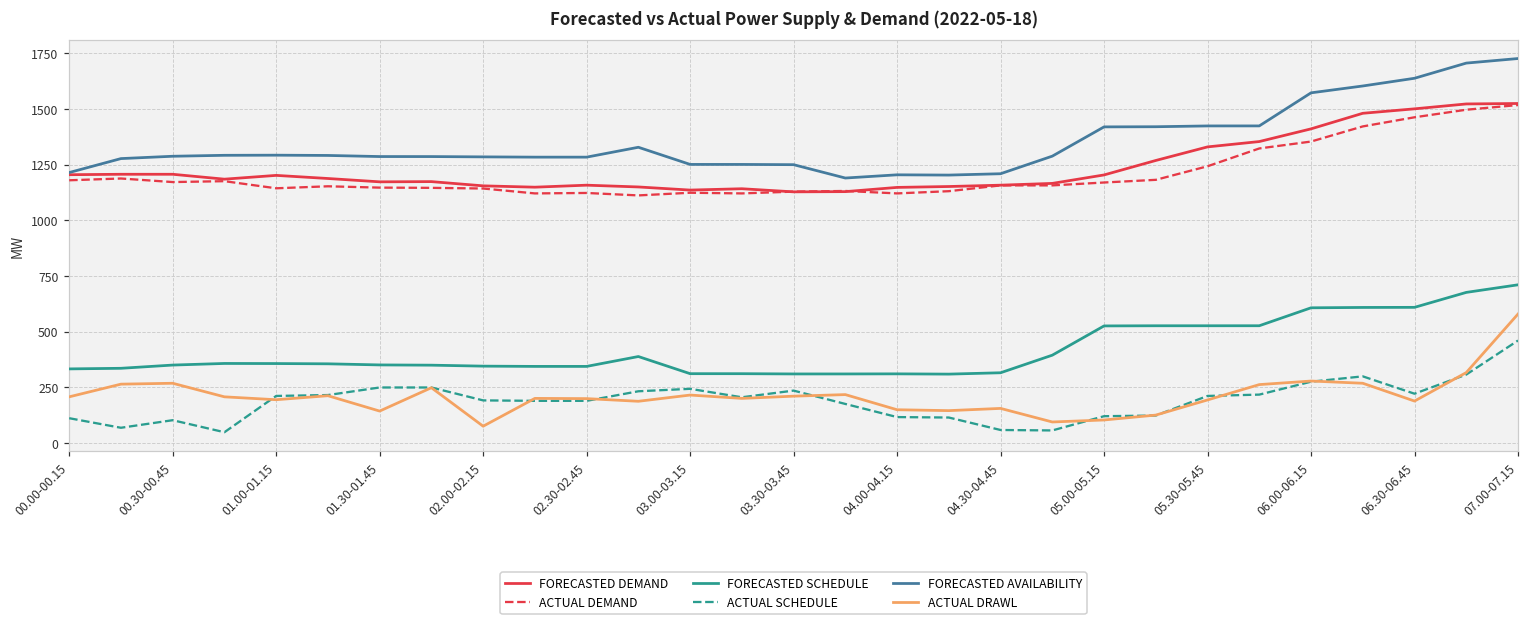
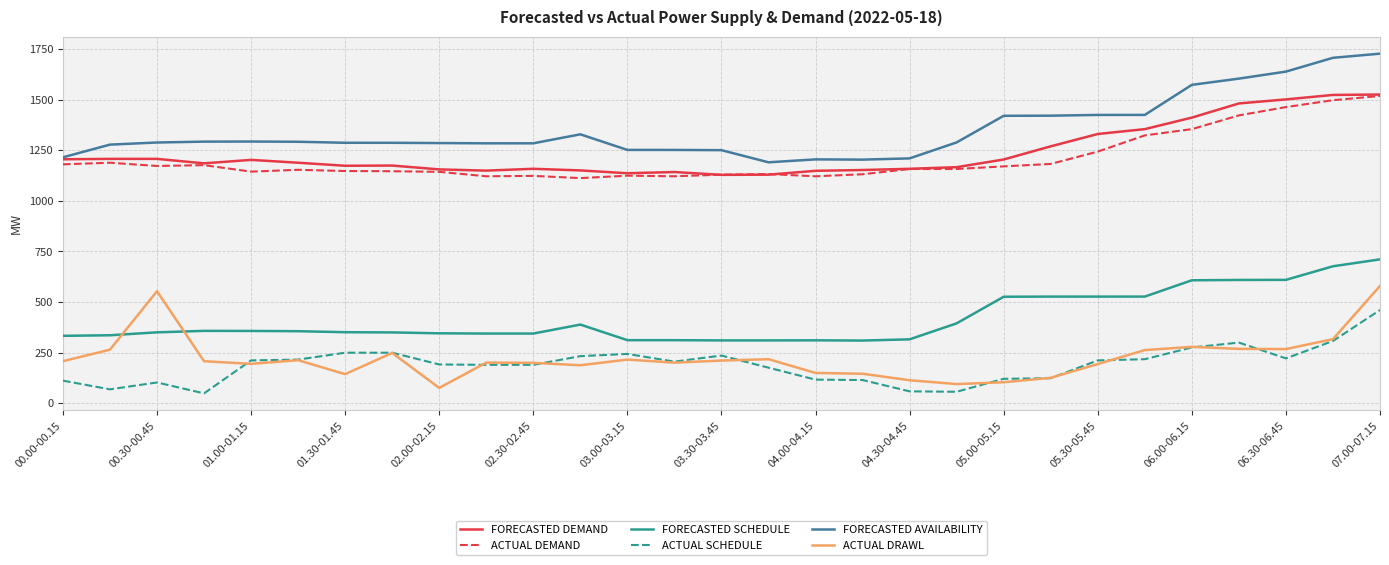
  {
    "ACTUAL DRAWL": {
      "00.00-00.15": 210,
-     "00.30-00.45": 270,
+     "00.30-00.45": 550,
      "01.00-01.15": 190,
      "01.30-01.45": 140,
      "02.00-02.15": 80,
      "03.00-03.15": 220,
      "03.30-03.45": 210,
      "04.00-04.15": 150,
-     "04.30-04.45": 160,
+     "04.30-04.45": 110,
      "05.00-05.15": 100,
      "05.30-05.45": 190,
-     "06.30-06.45": 190,
+     "06.30-06.45": 270,
      "07.00-07.15": 580
    }
  }
